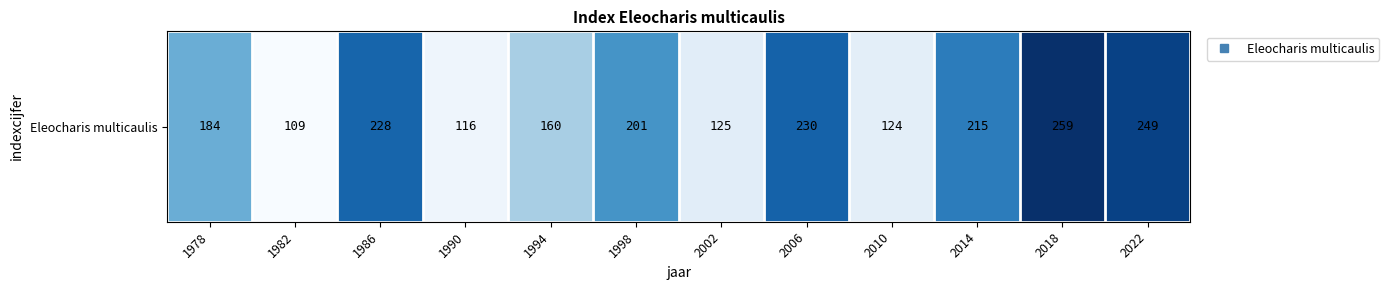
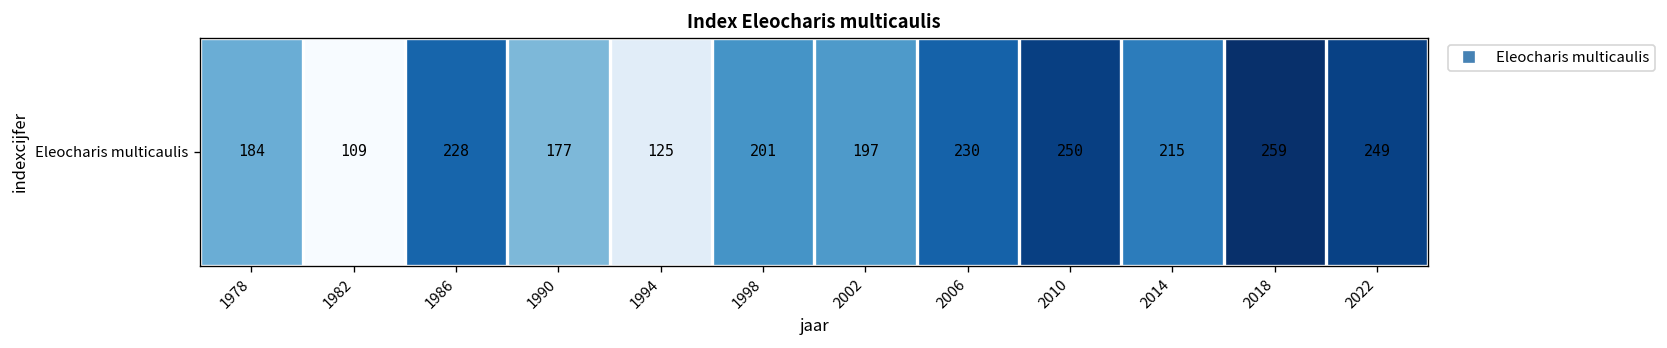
  {
    "Eleocharis multicaulis": {
      "1978": 184,
      "1982": 109,
      "1986": 228,
-     "1990": 116,
-     "1994": 160,
+     "1990": 177,
+     "1994": 125,
      "1998": 201,
-     "2002": 125,
+     "2002": 197,
      "2006": 230,
-     "2010": 124,
+     "2010": 250,
      "2014": 215,
      "2018": 259,
      "2022": 249
    }
  }
